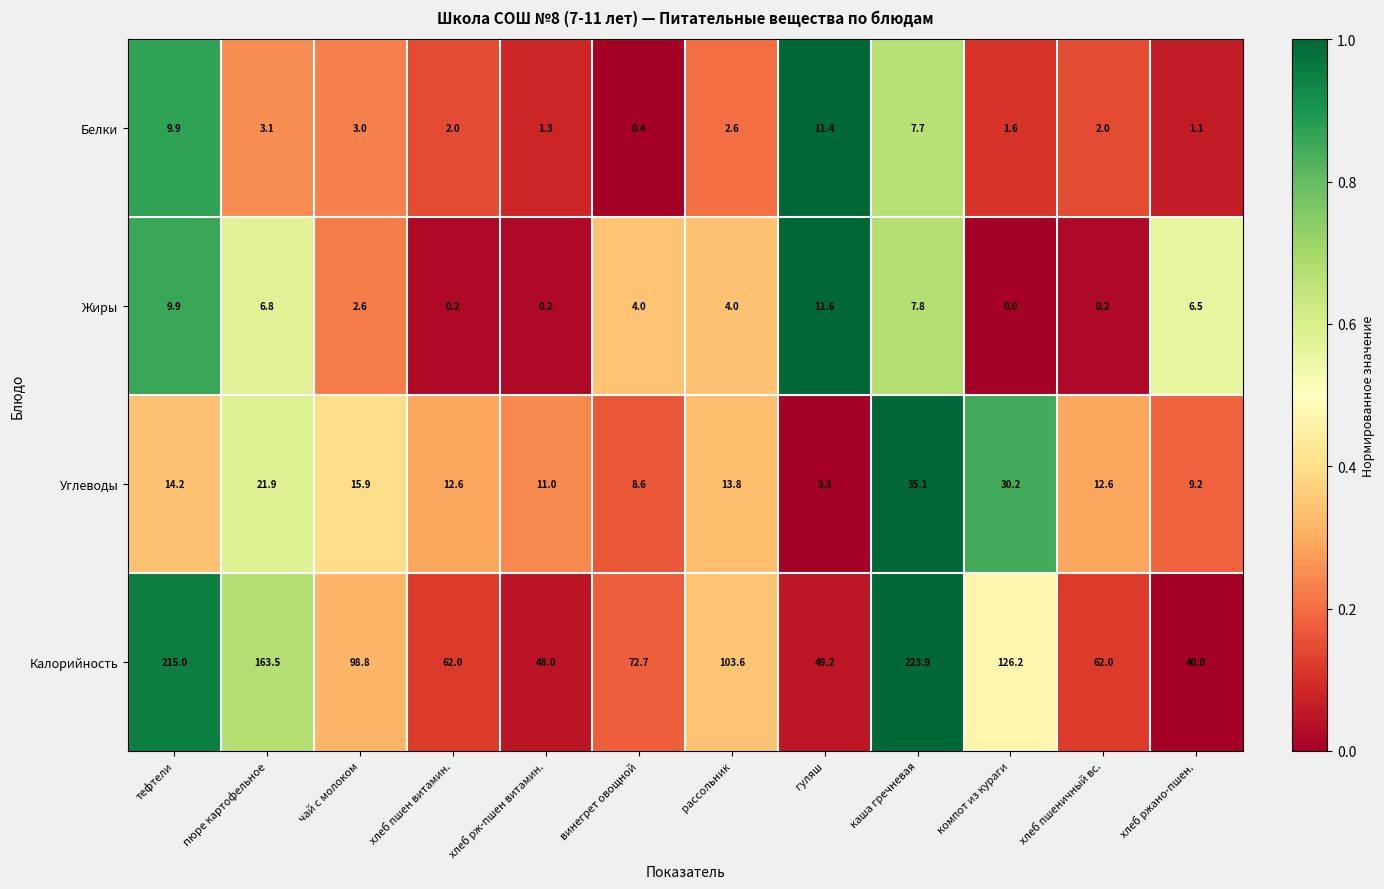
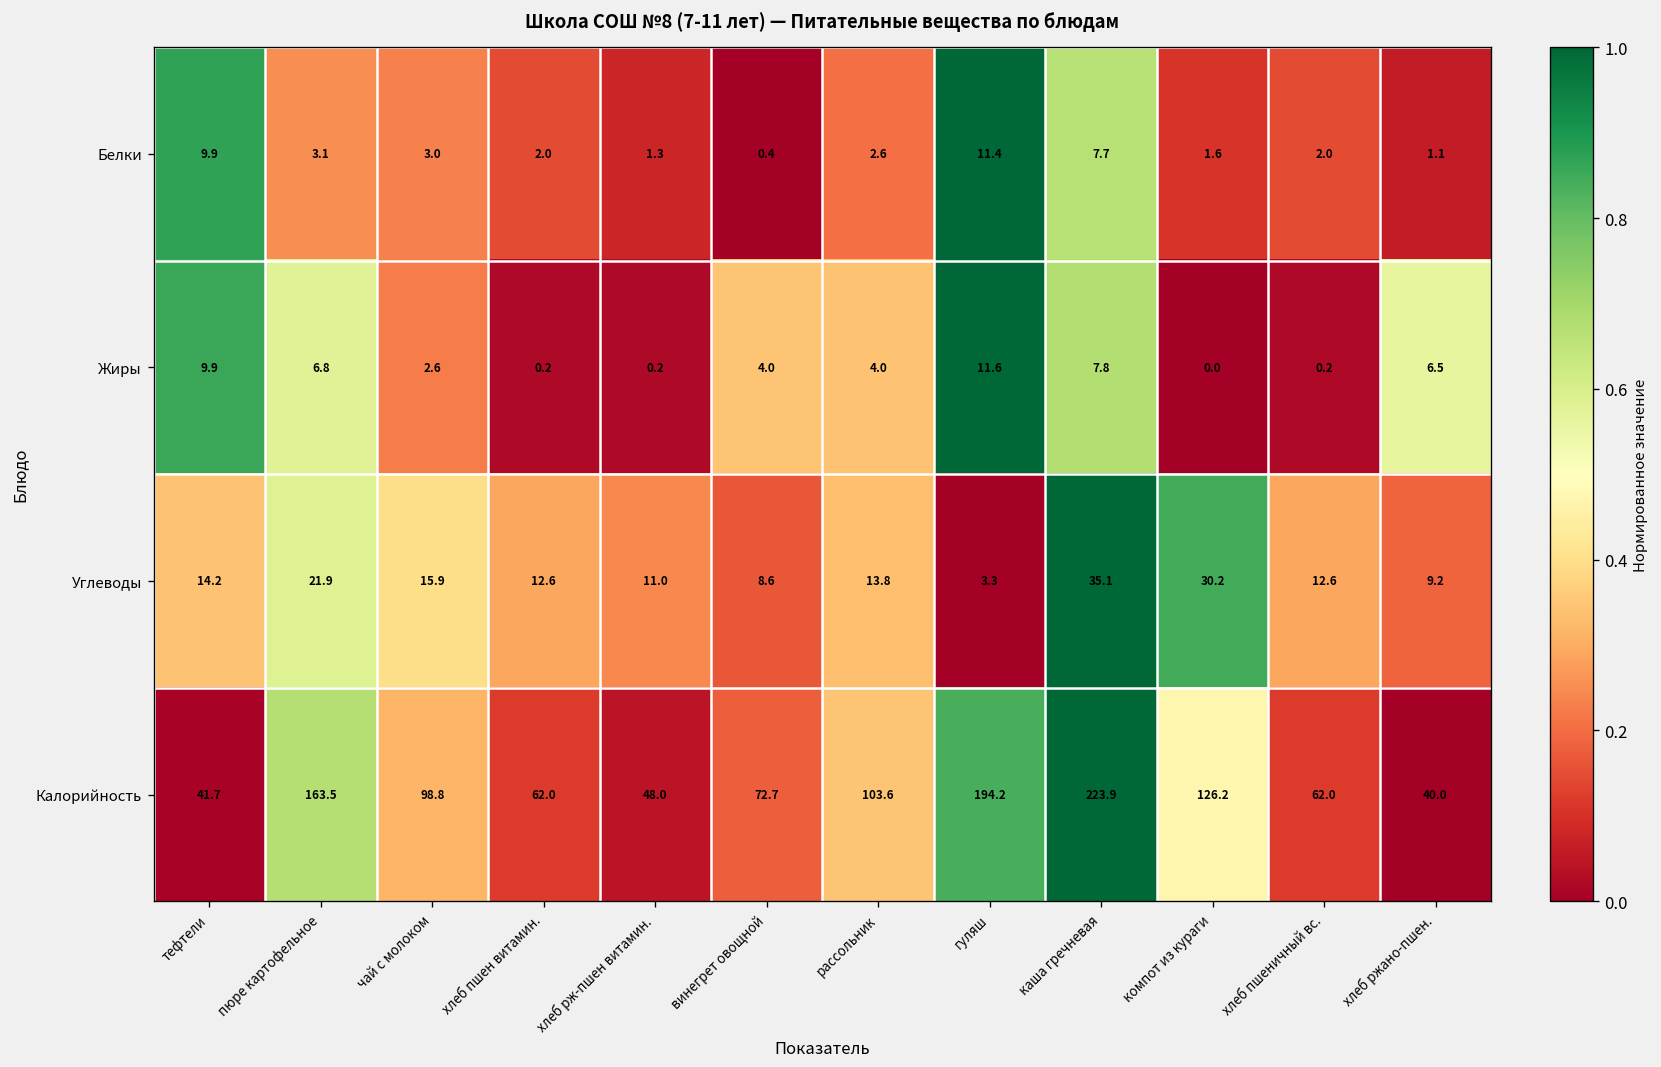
  {
    "Белки": {
      "тефтели": 9.9,
      "пюре картофельное": 3.1,
      "чай с молоком": 3.0,
      "хлеб пшен витамин.": 2.0,
      "хлеб рж-пшен витамин.": 1.3,
      "винегрет овощной": 0.4,
      "рассольник": 2.6,
      "гуляш": 11.4,
      "каша гречневая": 7.7,
      "компот из кураги": 1.6,
      "хлеб пшеничный вс.": 2.0,
      "хлеб ржано-пшен.": 1.1
    },
    "Жиры": {
      "тефтели": 9.9,
      "пюре картофельное": 6.8,
      "чай с молоком": 2.6,
      "хлеб пшен витамин.": 0.2,
      "хлеб рж-пшен витамин.": 0.2,
      "винегрет овощной": 4.0,
      "рассольник": 4.0,
      "гуляш": 11.6,
      "каша гречневая": 7.8,
      "компот из кураги": 0.0,
      "хлеб пшеничный вс.": 0.2,
      "хлеб ржано-пшен.": 6.5
    },
    "Углеводы": {
      "тефтели": 14.2,
      "пюре картофельное": 21.9,
      "чай с молоком": 15.9,
      "хлеб пшен витамин.": 12.6,
      "хлеб рж-пшен витамин.": 11.0,
      "винегрет овощной": 8.6,
      "рассольник": 13.8,
      "гуляш": 3.3,
      "каша гречневая": 35.1,
      "компот из кураги": 30.2,
      "хлеб пшеничный вс.": 12.6,
      "хлеб ржано-пшен.": 9.2
    },
    "Калорийность": {
-     "тефтели": 215.0,
+     "тефтели": 41.7,
      "пюре картофельное": 163.5,
      "чай с молоком": 98.8,
      "хлеб пшен витамин.": 62.0,
      "хлеб рж-пшен витамин.": 48.0,
      "винегрет овощной": 72.7,
      "рассольник": 103.6,
-     "гуляш": 49.2,
+     "гуляш": 194.2,
      "каша гречневая": 223.9,
      "компот из кураги": 126.2,
      "хлеб пшеничный вс.": 62.0,
      "хлеб ржано-пшен.": 40.0
    }
  }
